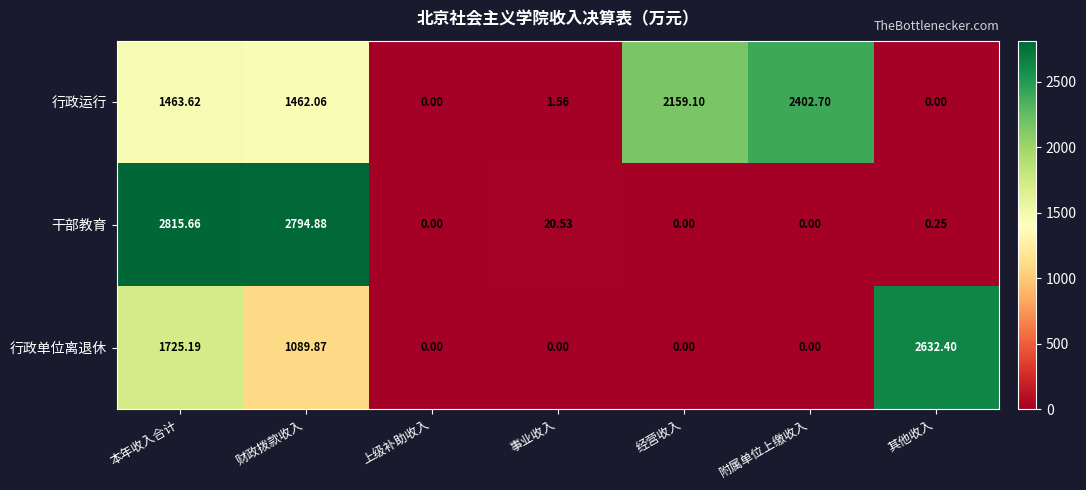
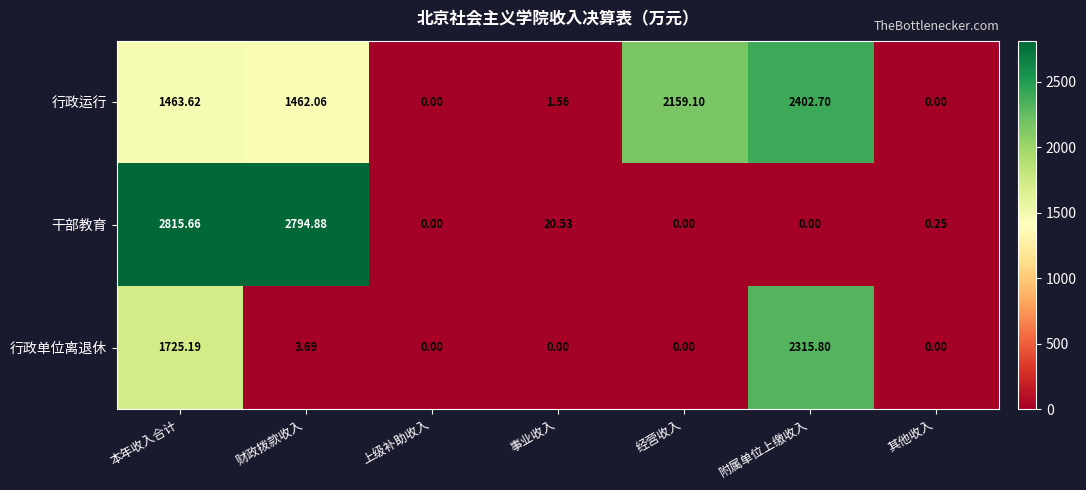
  {
    "行政运行": {
      "本年收入合计": 1463.62,
      "财政拨款收入": 1462.06,
      "上级补助收入": 0.00,
      "事业收入": 1.56,
      "经营收入": 2159.10,
      "附属单位上缴收入": 2402.70,
      "其他收入": 0.00
    },
    "干部教育": {
      "本年收入合计": 2815.66,
      "财政拨款收入": 2794.88,
      "上级补助收入": 0.00,
      "事业收入": 20.53,
      "经营收入": 0.00,
      "附属单位上缴收入": 0.00,
      "其他收入": 0.25
    },
    "行政单位离退休": {
      "本年收入合计": 1725.19,
-     "财政拨款收入": 1089.87,
+     "财政拨款收入": 3.69,
      "上级补助收入": 0.00,
      "事业收入": 0.00,
      "经营收入": 0.00,
-     "附属单位上缴收入": 0.00,
-     "其他收入": 2632.40
+     "附属单位上缴收入": 2315.80,
+     "其他收入": 0.00
    }
  }
